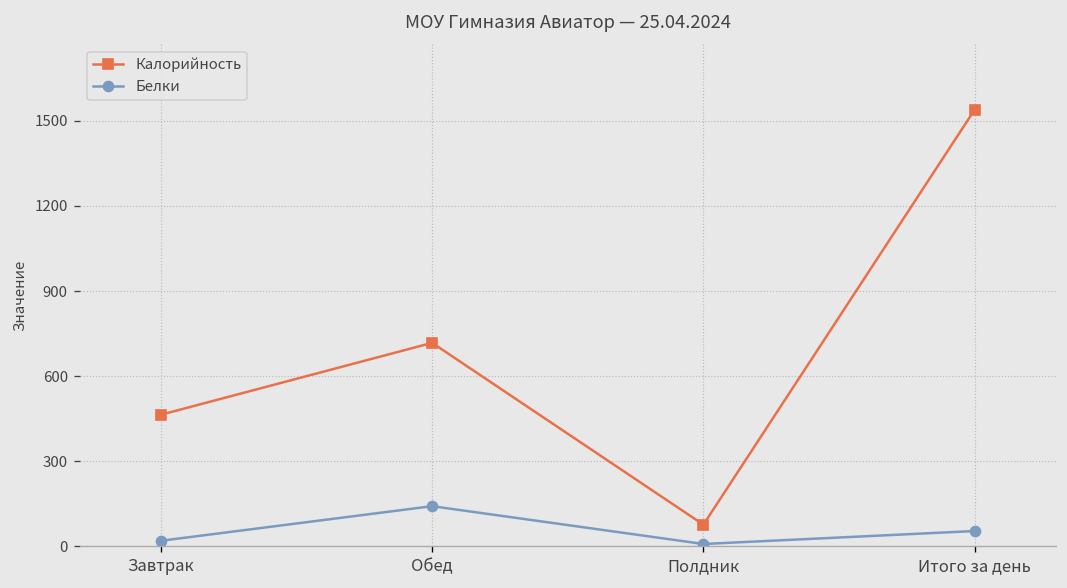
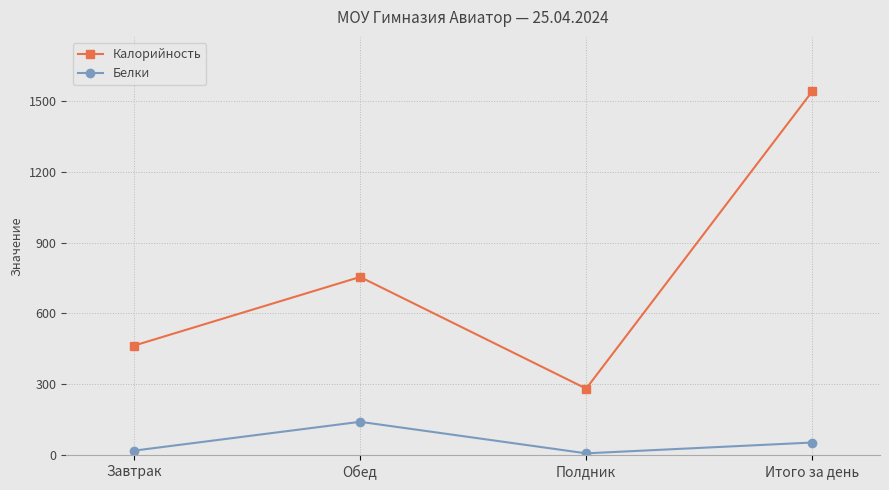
  {
    "Калорийность": {
      "Завтрак": 460,
-     "Обед": 720,
-     "Полдник": 80,
+     "Обед": 750,
+     "Полдник": 280,
      "Итого за день": 1540
    },
    "Белки": {
      "Завтрак": 20,
      "Обед": 140,
      "Полдник": 10,
      "Итого за день": 50
    }
  }
